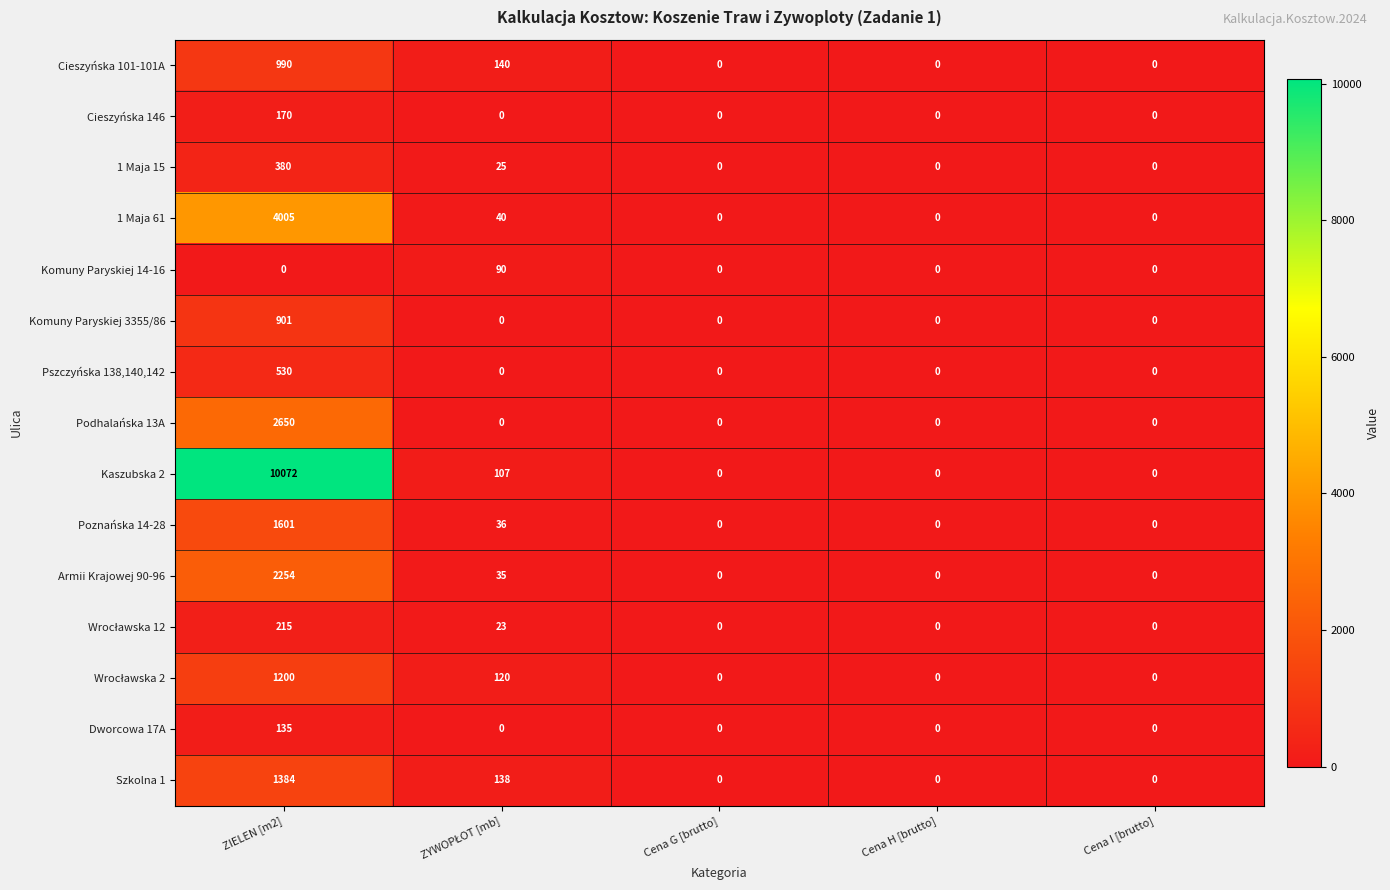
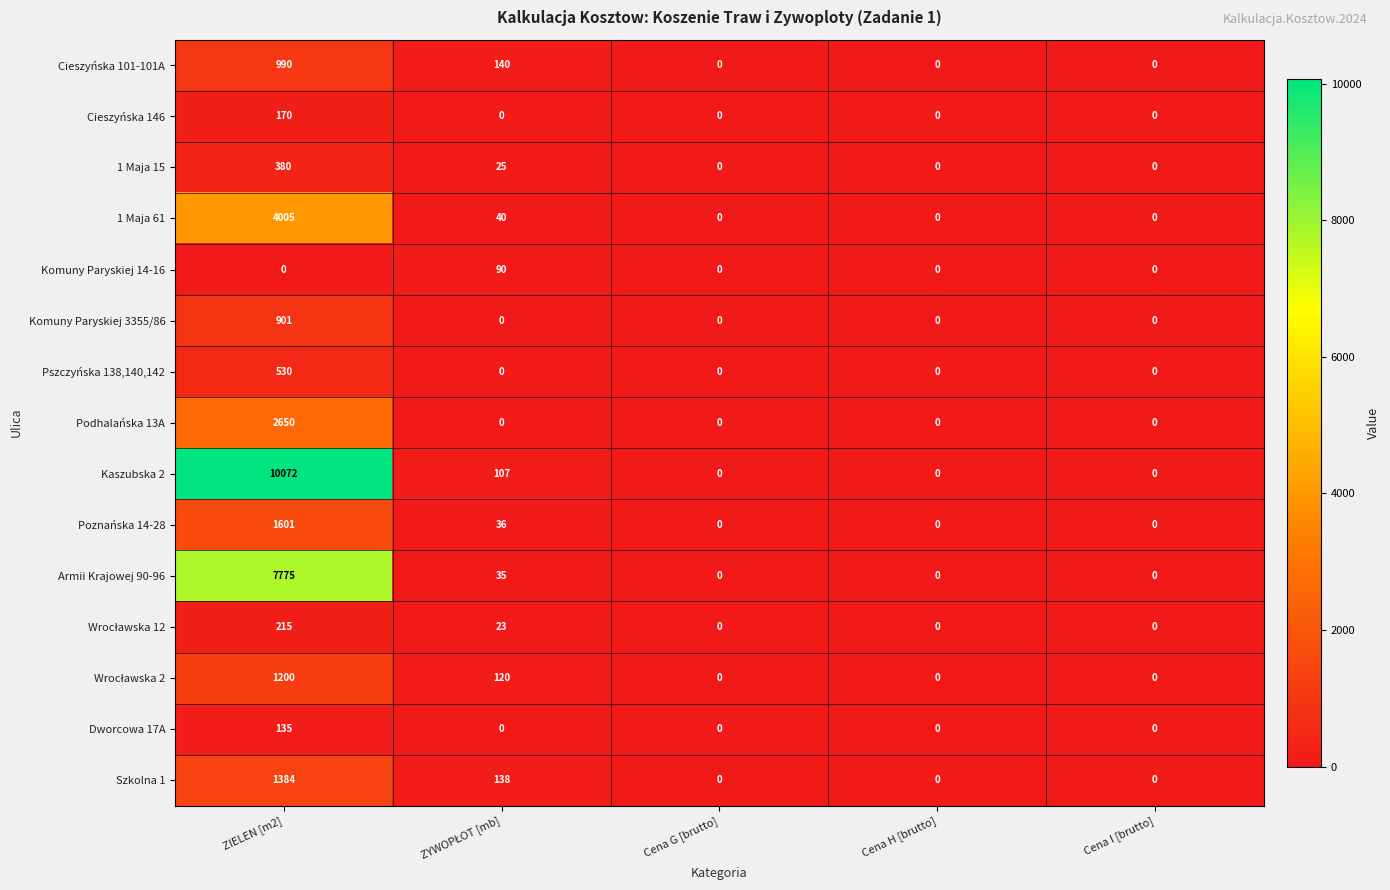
  {
    "Cieszyńska 101-101A": {
      "ZIELEN [m2]": 990,
      "ZYWOPŁOT [mb]": 140,
      "Cena G [brutto]": 0,
      "Cena H [brutto]": 0,
      "Cena I [brutto]": 0
    },
    "Cieszyńska 146": {
      "ZIELEN [m2]": 170,
      "ZYWOPŁOT [mb]": 0,
      "Cena G [brutto]": 0,
      "Cena H [brutto]": 0,
      "Cena I [brutto]": 0
    },
    "1 Maja 15": {
      "ZIELEN [m2]": 380,
      "ZYWOPŁOT [mb]": 25,
      "Cena G [brutto]": 0,
      "Cena H [brutto]": 0,
      "Cena I [brutto]": 0
    },
    "1 Maja 61": {
      "ZIELEN [m2]": 4005,
      "ZYWOPŁOT [mb]": 40,
      "Cena G [brutto]": 0,
      "Cena H [brutto]": 0,
      "Cena I [brutto]": 0
    },
    "Komuny Paryskiej 14-16": {
      "ZIELEN [m2]": 0,
      "ZYWOPŁOT [mb]": 90,
      "Cena G [brutto]": 0,
      "Cena H [brutto]": 0,
      "Cena I [brutto]": 0
    },
    "Komuny Paryskiej 3355/86": {
      "ZIELEN [m2]": 901,
      "ZYWOPŁOT [mb]": 0,
      "Cena G [brutto]": 0,
      "Cena H [brutto]": 0,
      "Cena I [brutto]": 0
    },
    "Pszczyńska 138,140,142": {
      "ZIELEN [m2]": 530,
      "ZYWOPŁOT [mb]": 0,
      "Cena G [brutto]": 0,
      "Cena H [brutto]": 0,
      "Cena I [brutto]": 0
    },
    "Podhalańska 13A": {
      "ZIELEN [m2]": 2650,
      "ZYWOPŁOT [mb]": 0,
      "Cena G [brutto]": 0,
      "Cena H [brutto]": 0,
      "Cena I [brutto]": 0
    },
    "Kaszubska 2": {
      "ZIELEN [m2]": 10072,
      "ZYWOPŁOT [mb]": 107,
      "Cena G [brutto]": 0,
      "Cena H [brutto]": 0,
      "Cena I [brutto]": 0
    },
    "Poznańska 14-28": {
      "ZIELEN [m2]": 1601,
      "ZYWOPŁOT [mb]": 36,
      "Cena G [brutto]": 0,
      "Cena H [brutto]": 0,
      "Cena I [brutto]": 0
    },
    "Armii Krajowej 90-96": {
-     "ZIELEN [m2]": 2254,
+     "ZIELEN [m2]": 7775,
      "ZYWOPŁOT [mb]": 35,
      "Cena G [brutto]": 0,
      "Cena H [brutto]": 0,
      "Cena I [brutto]": 0
    },
    "Wrocławska 12": {
      "ZIELEN [m2]": 215,
      "ZYWOPŁOT [mb]": 23,
      "Cena G [brutto]": 0,
      "Cena H [brutto]": 0,
      "Cena I [brutto]": 0
    },
    "Wrocławska 2": {
      "ZIELEN [m2]": 1200,
      "ZYWOPŁOT [mb]": 120,
      "Cena G [brutto]": 0,
      "Cena H [brutto]": 0,
      "Cena I [brutto]": 0
    },
    "Dworcowa 17A": {
      "ZIELEN [m2]": 135,
      "ZYWOPŁOT [mb]": 0,
      "Cena G [brutto]": 0,
      "Cena H [brutto]": 0,
      "Cena I [brutto]": 0
    },
    "Szkolna 1": {
      "ZIELEN [m2]": 1384,
      "ZYWOPŁOT [mb]": 138,
      "Cena G [brutto]": 0,
      "Cena H [brutto]": 0,
      "Cena I [brutto]": 0
    }
  }
